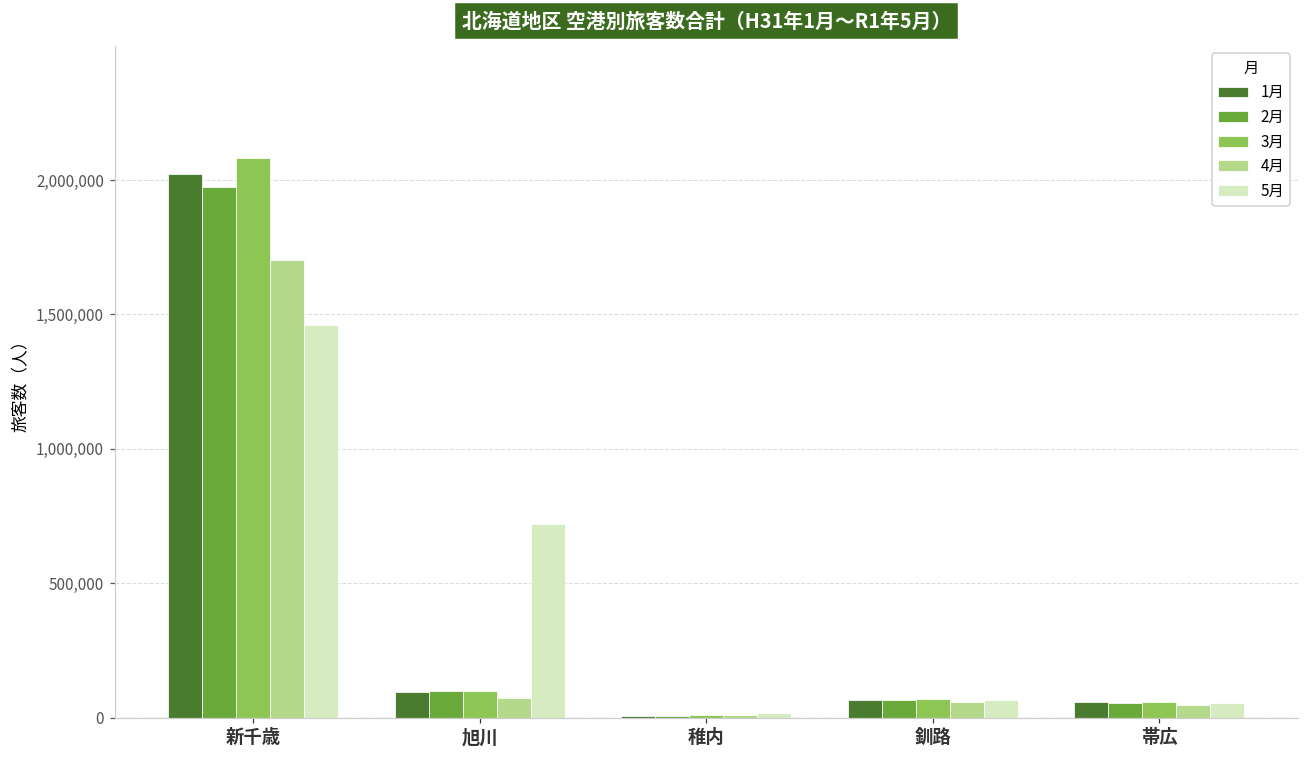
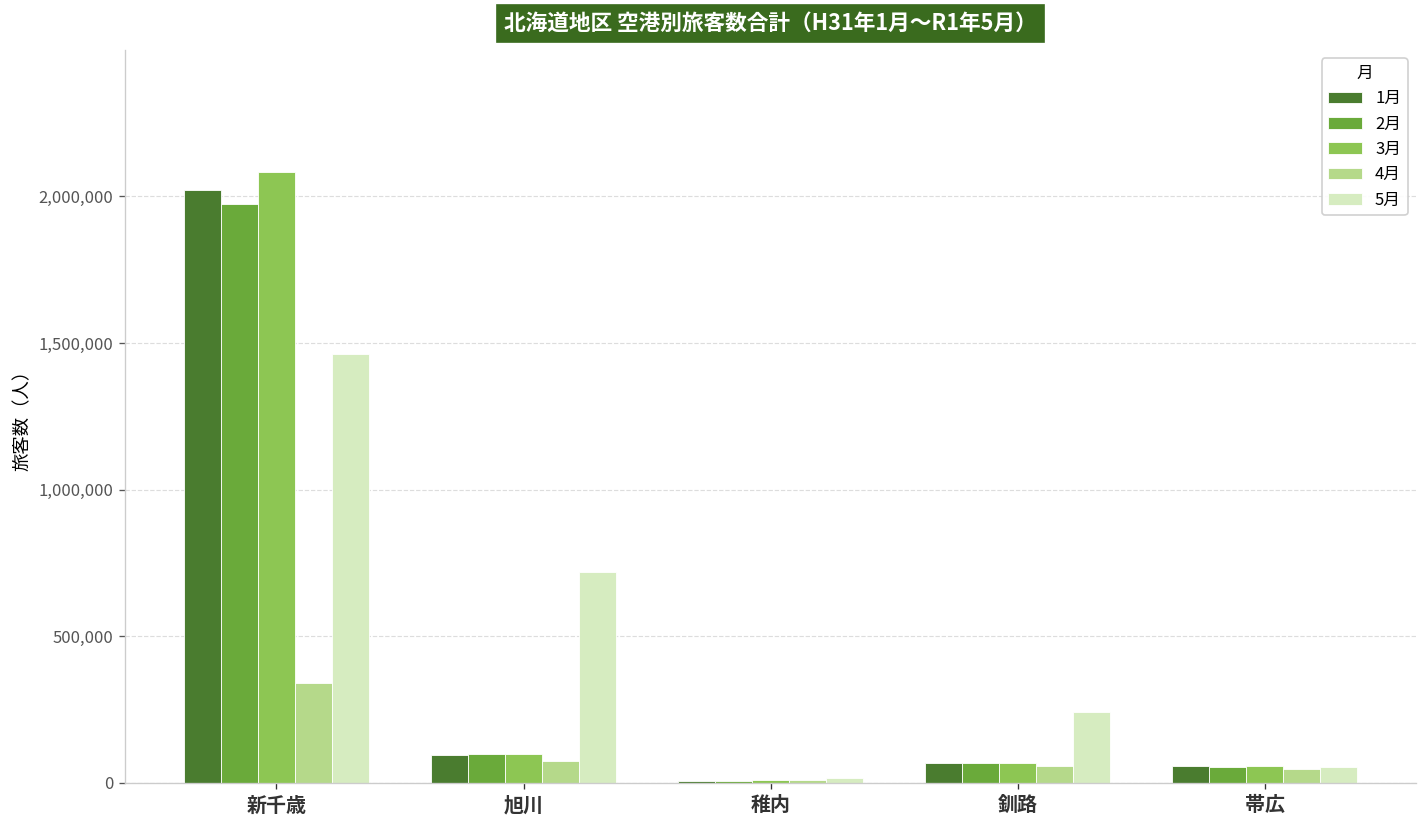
  {
    "4月": {
-     "新千歳": "1,700,000",
+     "新千歳": "340,000",
      "旭川": "70,000",
      "稚内": "10,000",
      "釧路": "60,000",
      "帯広": "50,000"
    },
    "5月": {
      "新千歳": "1,460,000",
      "旭川": "720,000",
      "稚内": "20,000",
-     "釧路": "70,000",
+     "釧路": "240,000",
      "帯広": "50,000"
    }
  }
